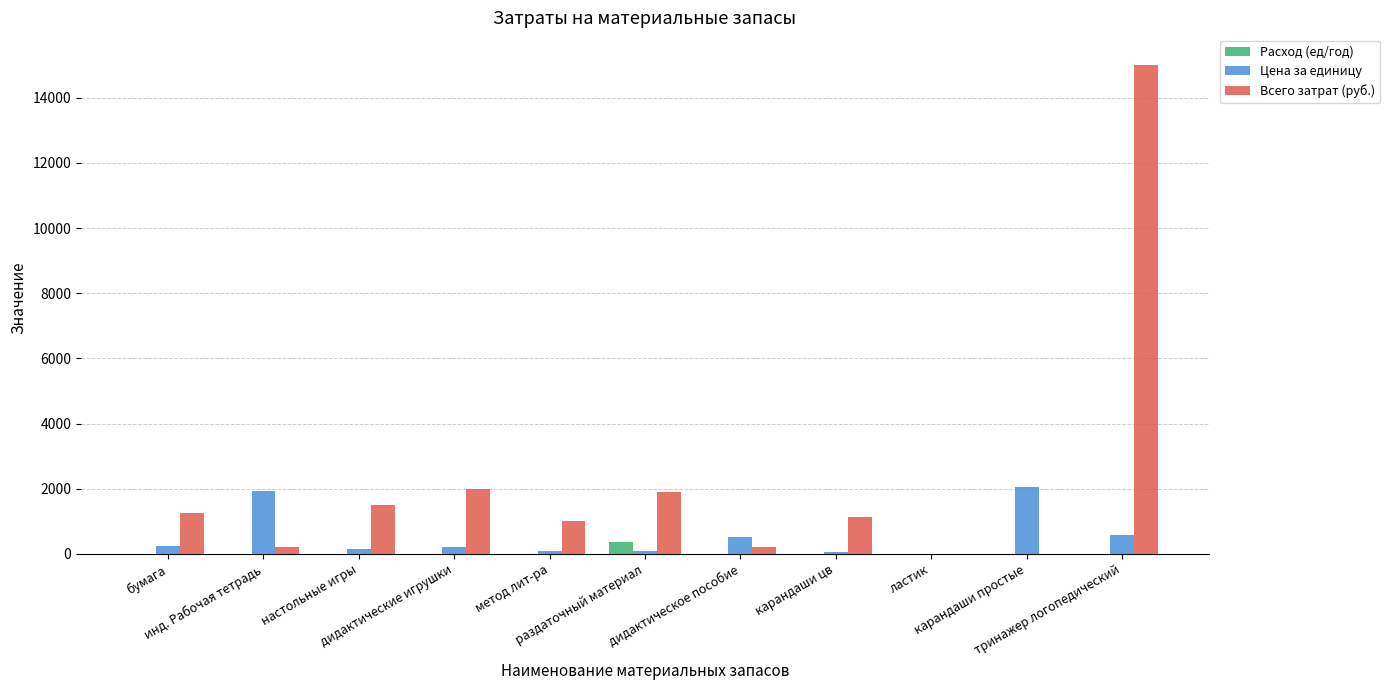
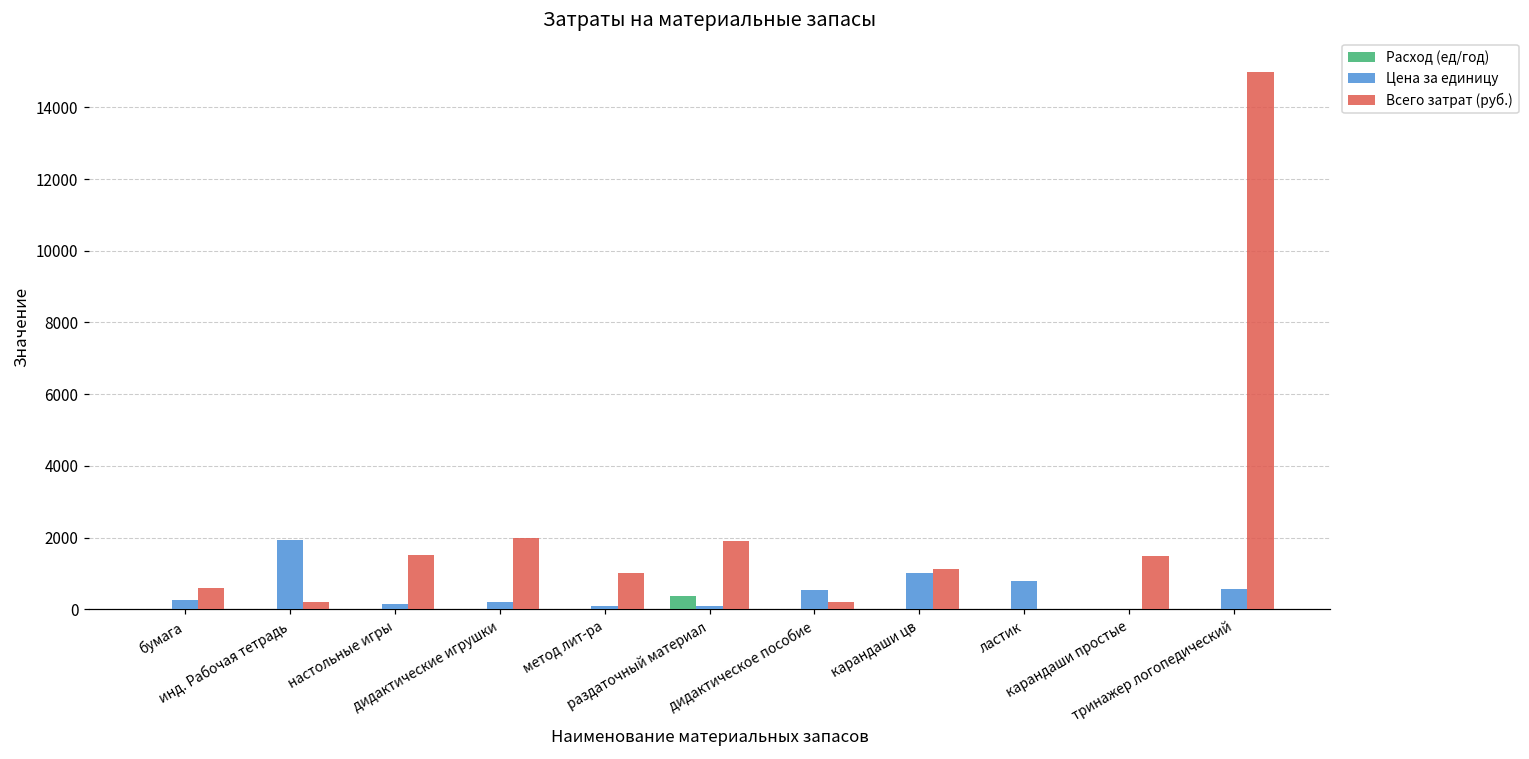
  {
    "Расход (ед/год)": {
      "раздаточный материал": 400
    },
    "Цена за единицу": {
      "бумага": 300,
      "инд. Рабочая тетрадь": 1900,
      "настольные игры": 200,
      "дидактические игрушки": 200,
      "метод лит-ра": 100,
      "раздаточный материал": 100,
      "дидактическое пособие": 500,
-     "карандаши цв": 100,
-     "ластик": 0,
-     "карандаши простые": 2000,
+     "карандаши цв": 1000,
+     "ластик": 800,
+     "карандаши простые": 0,
      "тринажер логопедический": 600
    },
    "Всего затрат (руб.)": {
-     "бумага": 1300,
+     "бумага": 600,
      "инд. Рабочая тетрадь": 200,
      "настольные игры": 1500,
      "дидактические игрушки": 2000,
      "метод лит-ра": 1000,
      "раздаточный материал": 1900,
      "дидактическое пособие": 200,
      "карандаши цв": 1100,
-     "карандаши простые": 0,
+     "карандаши простые": 1500,
      "тринажер логопедический": 15000
    }
  }
